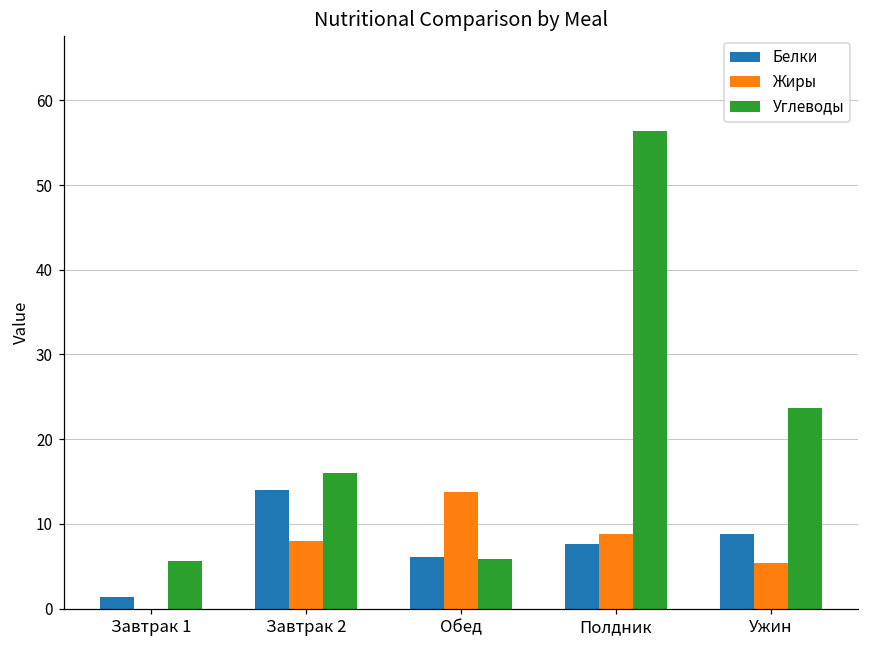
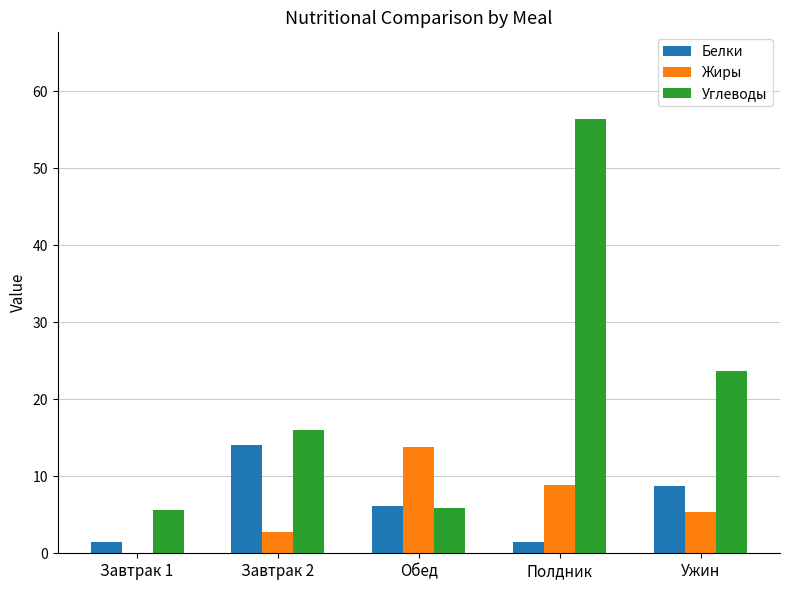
  {
    "Белки": {
      "Завтрак 1": 1,
      "Завтрак 2": 14,
      "Обед": 6,
-     "Полдник": 8,
+     "Полдник": 2,
      "Ужин": 9
    },
    "Жиры": {
      "Завтрак 1": 0,
-     "Завтрак 2": 8,
+     "Завтрак 2": 3,
      "Обед": 14,
      "Полдник": 9,
      "Ужин": 5
    },
    "Углеводы": {
      "Завтрак 1": 6,
      "Завтрак 2": 16,
      "Обед": 6,
      "Полдник": 56,
      "Ужин": 24
    }
  }
